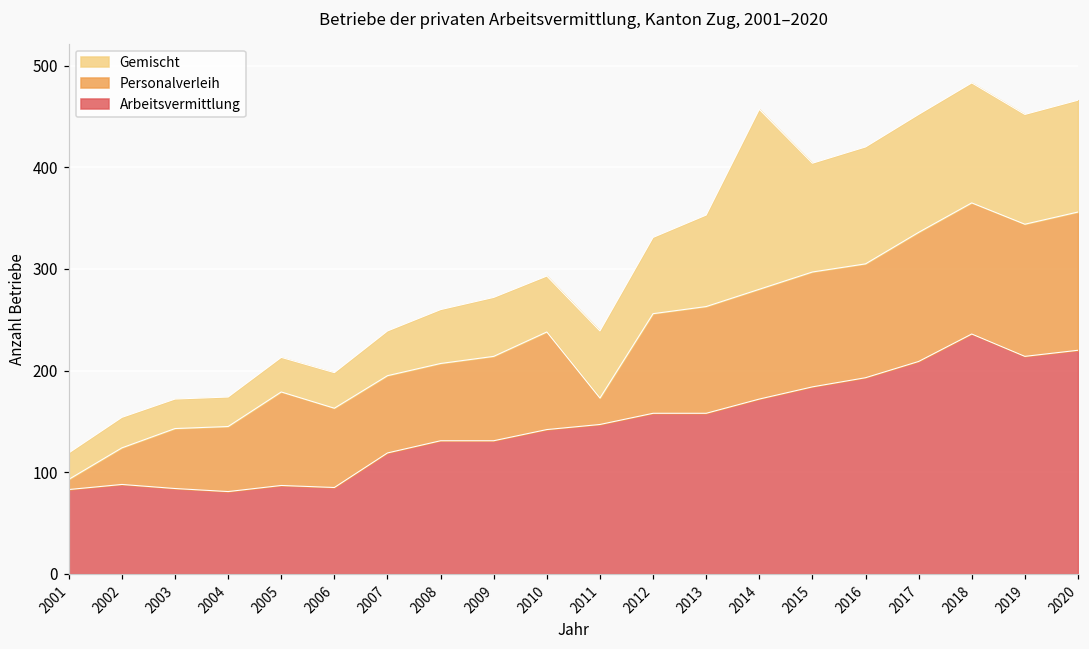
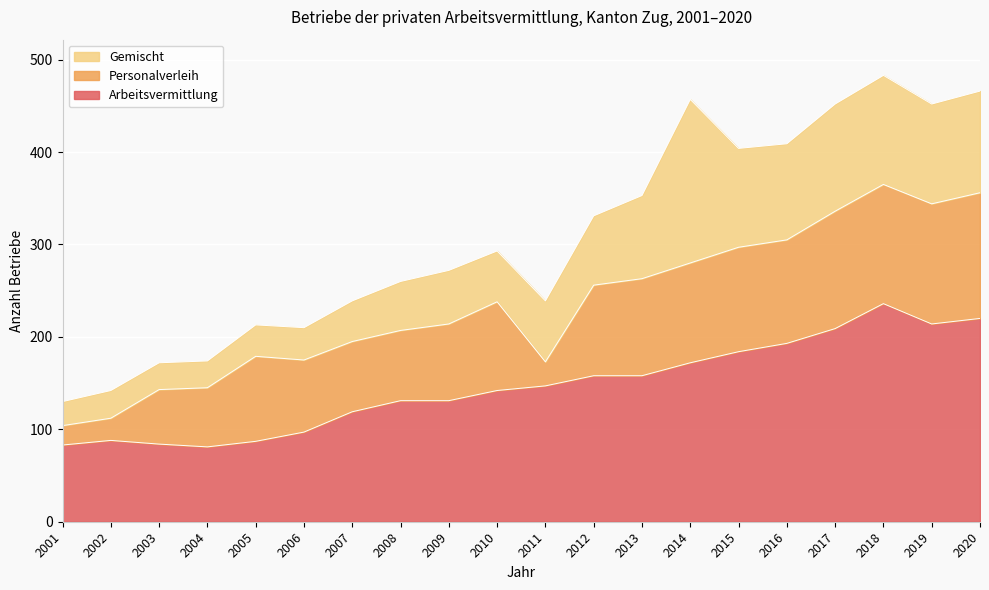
  {
    "Arbeitsvermittlung": {
      "2001": 80,
      "2002": 90,
      "2003": 80,
      "2004": 80,
      "2005": 90,
-     "2006": 90,
+     "2006": 100,
      "2007": 120,
      "2008": 130,
      "2009": 130,
      "2010": 140,
      "2011": 150,
      "2012": 160,
      "2013": 160,
      "2014": 170,
      "2015": 180,
      "2016": 190,
      "2017": 210,
      "2018": 240,
      "2019": 210,
      "2020": 220
    },
    "Personalverleih": {
-     "2001": 10,
-     "2002": 40,
+     "2001": 20,
+     "2002": 20,
      "2003": 60,
      "2004": 60,
      "2005": 90,
      "2006": 80,
      "2007": 80,
      "2008": 80,
      "2009": 80,
      "2010": 100,
      "2011": 30,
      "2012": 100,
      "2013": 110,
      "2014": 110,
      "2015": 110,
      "2016": 110,
      "2017": 130,
      "2018": 130,
      "2019": 130,
      "2020": 140
    },
    "Gemischt": {
      "2001": 30,
      "2002": 30,
      "2003": 30,
      "2004": 30,
      "2005": 30,
      "2006": 40,
      "2007": 40,
      "2008": 50,
      "2009": 60,
      "2010": 60,
      "2011": 70,
      "2012": 80,
      "2013": 90,
      "2014": 180,
      "2015": 110,
-     "2016": 120,
+     "2016": 100,
      "2017": 120,
      "2018": 120,
      "2019": 110,
      "2020": 110
    }
  }
